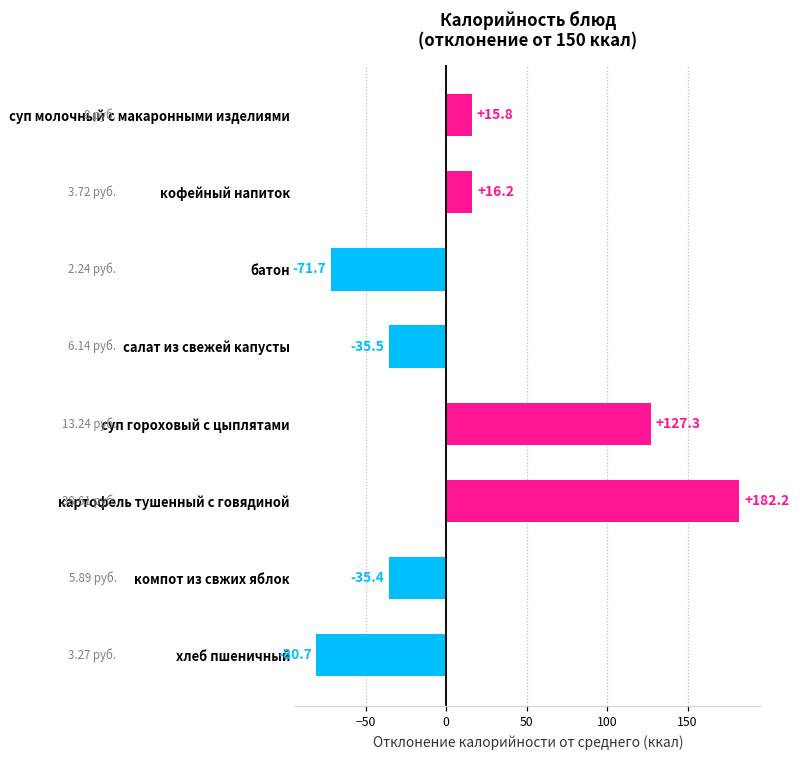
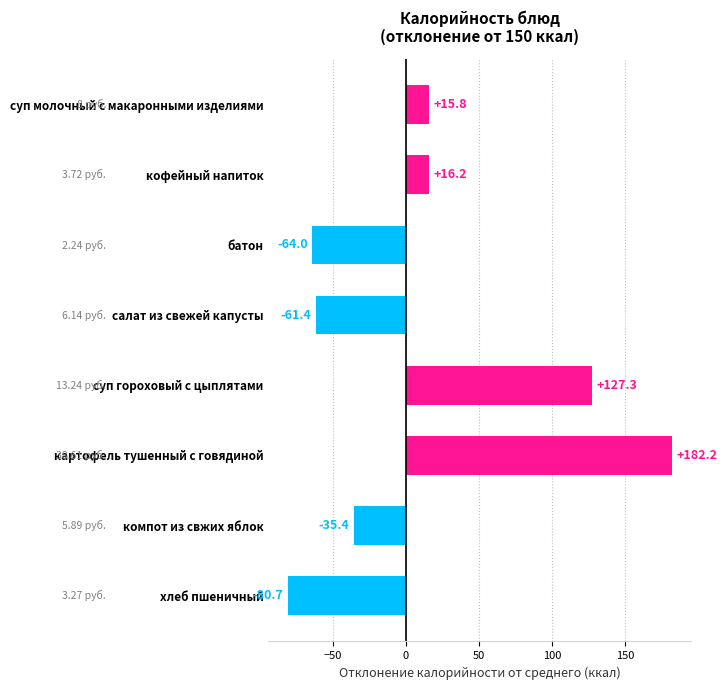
  {
    "суп молочный с макаронными изделиями": "+15.8",
    "кофейный напиток": "+16.2",
-   "батон": "-71.7",
-   "салат из свежей капусты": "-35.5",
+   "батон": "-64.0",
+   "салат из свежей капусты": "-61.4",
    "суп гороховый с цыплятами": "+127.3",
    "картофель тушенный с говядиной": "+182.2",
    "компот из свжих яблок": "-35.4",
    "хлеб пшеничный": "-80.7"
  }
